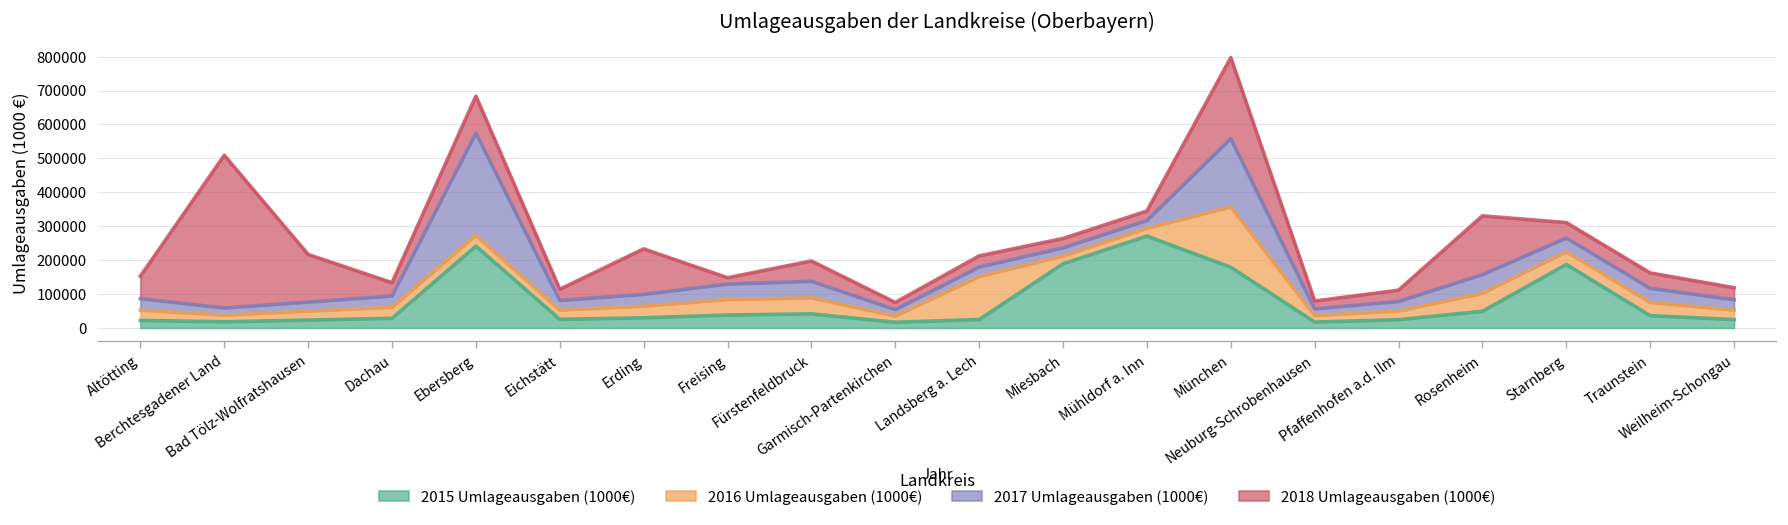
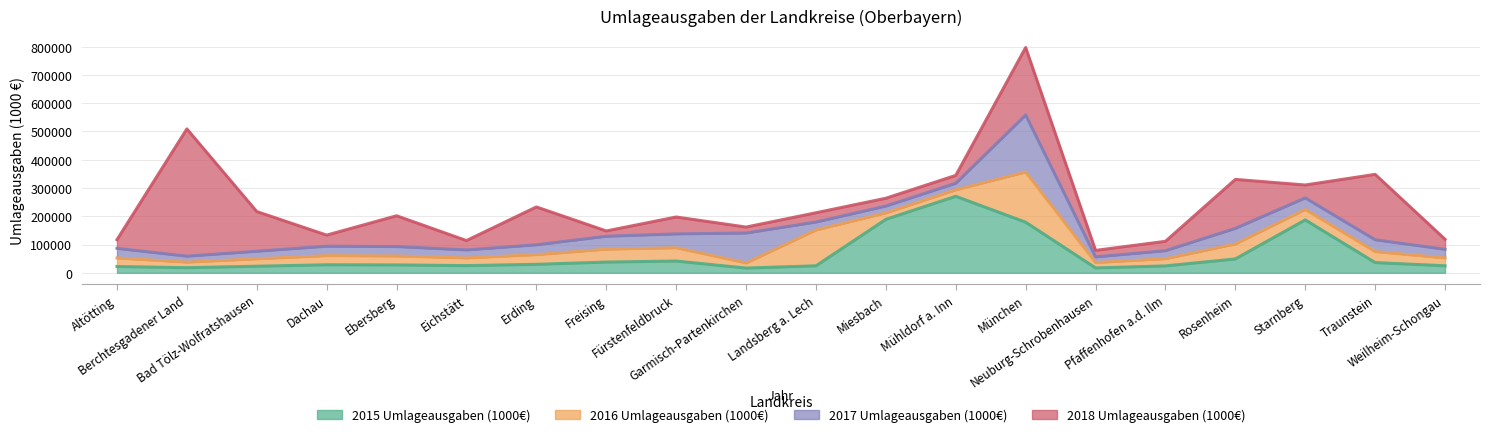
  {
    "2015 Umlageausgaben (1000€)": {
      "Altötting": 20000,
      "Berchtesgadener Land": 20000,
      "Bad Tölz-Wolfratshausen": 20000,
      "Dachau": 30000,
-     "Ebersberg": 240000,
+     "Ebersberg": 30000,
      "Eichstätt": 30000,
      "Erding": 30000,
      "Freising": 40000,
      "Fürstenfeldbruck": 40000,
      "Garmisch-Partenkirchen": 20000,
      "Landsberg a. Lech": 20000,
      "Miesbach": 190000,
      "Mühldorf a. Inn": 270000,
      "München": 180000,
      "Neuburg-Schrobenhausen": 20000,
      "Pfaffenhofen a.d. Ilm": 20000,
      "Rosenheim": 50000,
      "Starnberg": 190000,
      "Traunstein": 40000,
      "Weilheim-Schongau": 20000
    },
    "2016 Umlageausgaben (1000€)": {
      "Altötting": 30000,
      "Berchtesgadener Land": 20000,
      "Bad Tölz-Wolfratshausen": 30000,
      "Dachau": 30000,
      "Ebersberg": 30000,
      "Eichstätt": 30000,
      "Erding": 30000,
      "Freising": 50000,
      "Fürstenfeldbruck": 50000,
      "Garmisch-Partenkirchen": 20000,
      "Landsberg a. Lech": 130000,
      "Miesbach": 20000,
      "Mühldorf a. Inn": 20000,
      "München": 180000,
      "Neuburg-Schrobenhausen": 20000,
      "Pfaffenhofen a.d. Ilm": 30000,
      "Rosenheim": 50000,
      "Starnberg": 40000,
      "Traunstein": 40000,
      "Weilheim-Schongau": 30000
    },
    "2017 Umlageausgaben (1000€)": {
      "Altötting": 30000,
      "Berchtesgadener Land": 20000,
      "Bad Tölz-Wolfratshausen": 30000,
      "Dachau": 30000,
-     "Ebersberg": 300000,
+     "Ebersberg": 30000,
      "Eichstätt": 30000,
      "Erding": 30000,
      "Freising": 50000,
      "Fürstenfeldbruck": 50000,
-     "Garmisch-Partenkirchen": 20000,
+     "Garmisch-Partenkirchen": 110000,
      "Landsberg a. Lech": 30000,
      "Miesbach": 20000,
      "Mühldorf a. Inn": 20000,
      "München": 200000,
      "Neuburg-Schrobenhausen": 20000,
      "Pfaffenhofen a.d. Ilm": 30000,
      "Rosenheim": 60000,
      "Starnberg": 40000,
      "Traunstein": 40000,
      "Weilheim-Schongau": 30000
    },
    "2018 Umlageausgaben (1000€)": {
-     "Altötting": 70000,
+     "Altötting": 30000,
      "Berchtesgadener Land": 450000,
      "Bad Tölz-Wolfratshausen": 140000,
      "Dachau": 40000,
      "Ebersberg": 110000,
      "Eichstätt": 30000,
      "Erding": 130000,
      "Freising": 20000,
      "Fürstenfeldbruck": 60000,
      "Garmisch-Partenkirchen": 20000,
      "Landsberg a. Lech": 30000,
      "Miesbach": 30000,
      "Mühldorf a. Inn": 30000,
      "München": 240000,
      "Neuburg-Schrobenhausen": 20000,
      "Pfaffenhofen a.d. Ilm": 30000,
      "Rosenheim": 170000,
      "Starnberg": 50000,
-     "Traunstein": 50000,
+     "Traunstein": 230000,
      "Weilheim-Schongau": 40000
    }
  }
